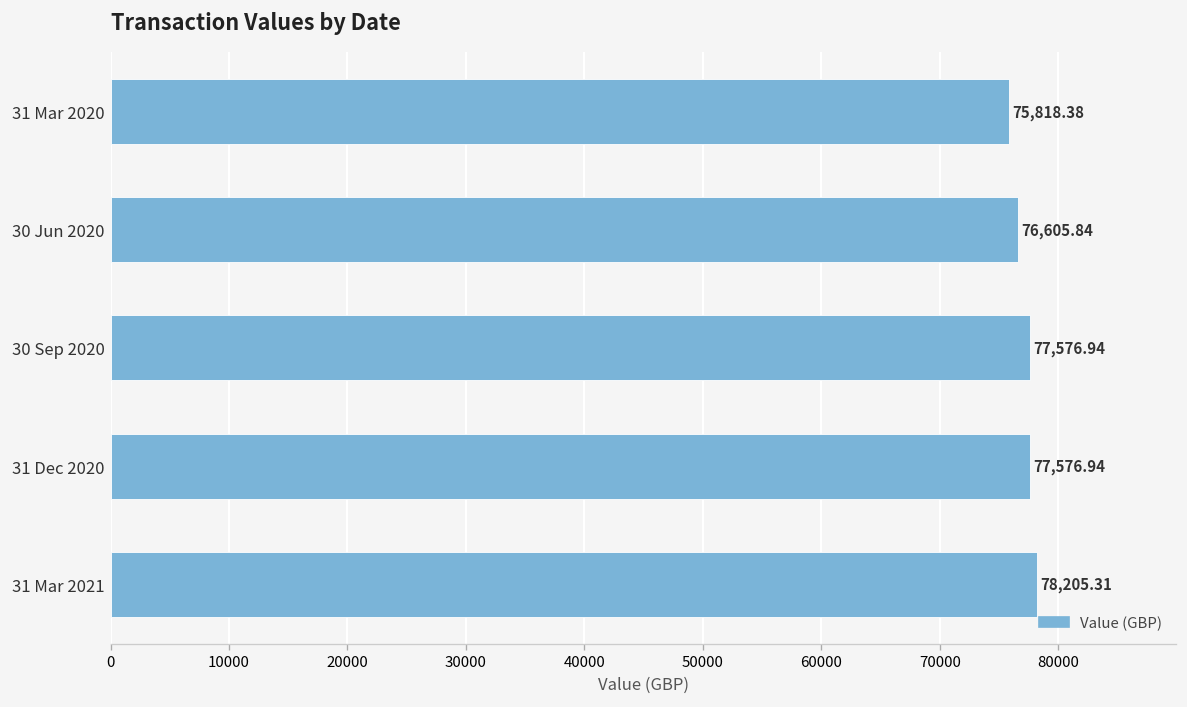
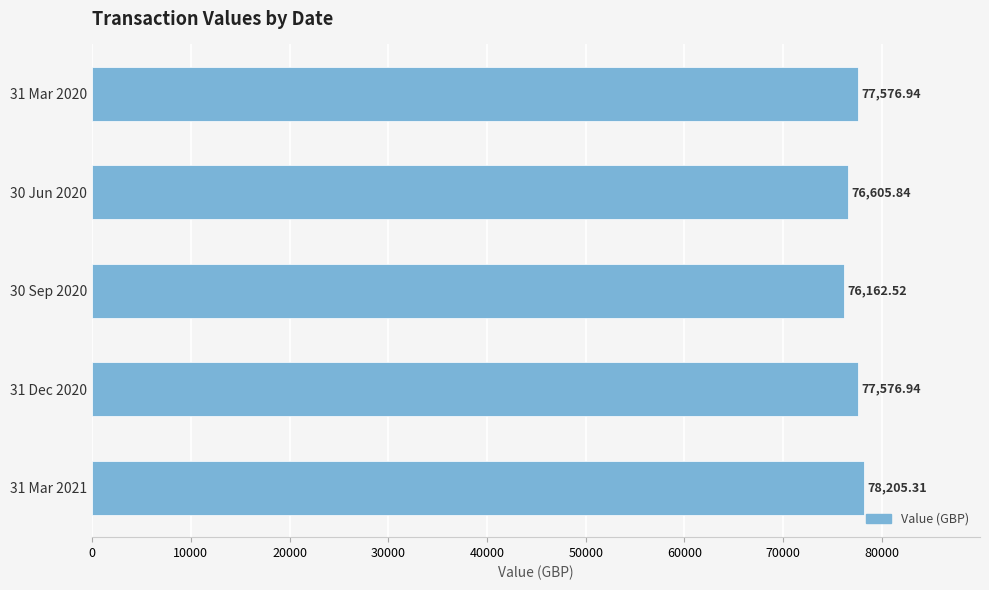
  {
-   "31 Mar 2020": "75,818.38",
+   "31 Mar 2020": "77,576.94",
    "30 Jun 2020": "76,605.84",
-   "30 Sep 2020": "77,576.94",
+   "30 Sep 2020": "76,162.52",
    "31 Dec 2020": "77,576.94",
    "31 Mar 2021": "78,205.31"
  }
